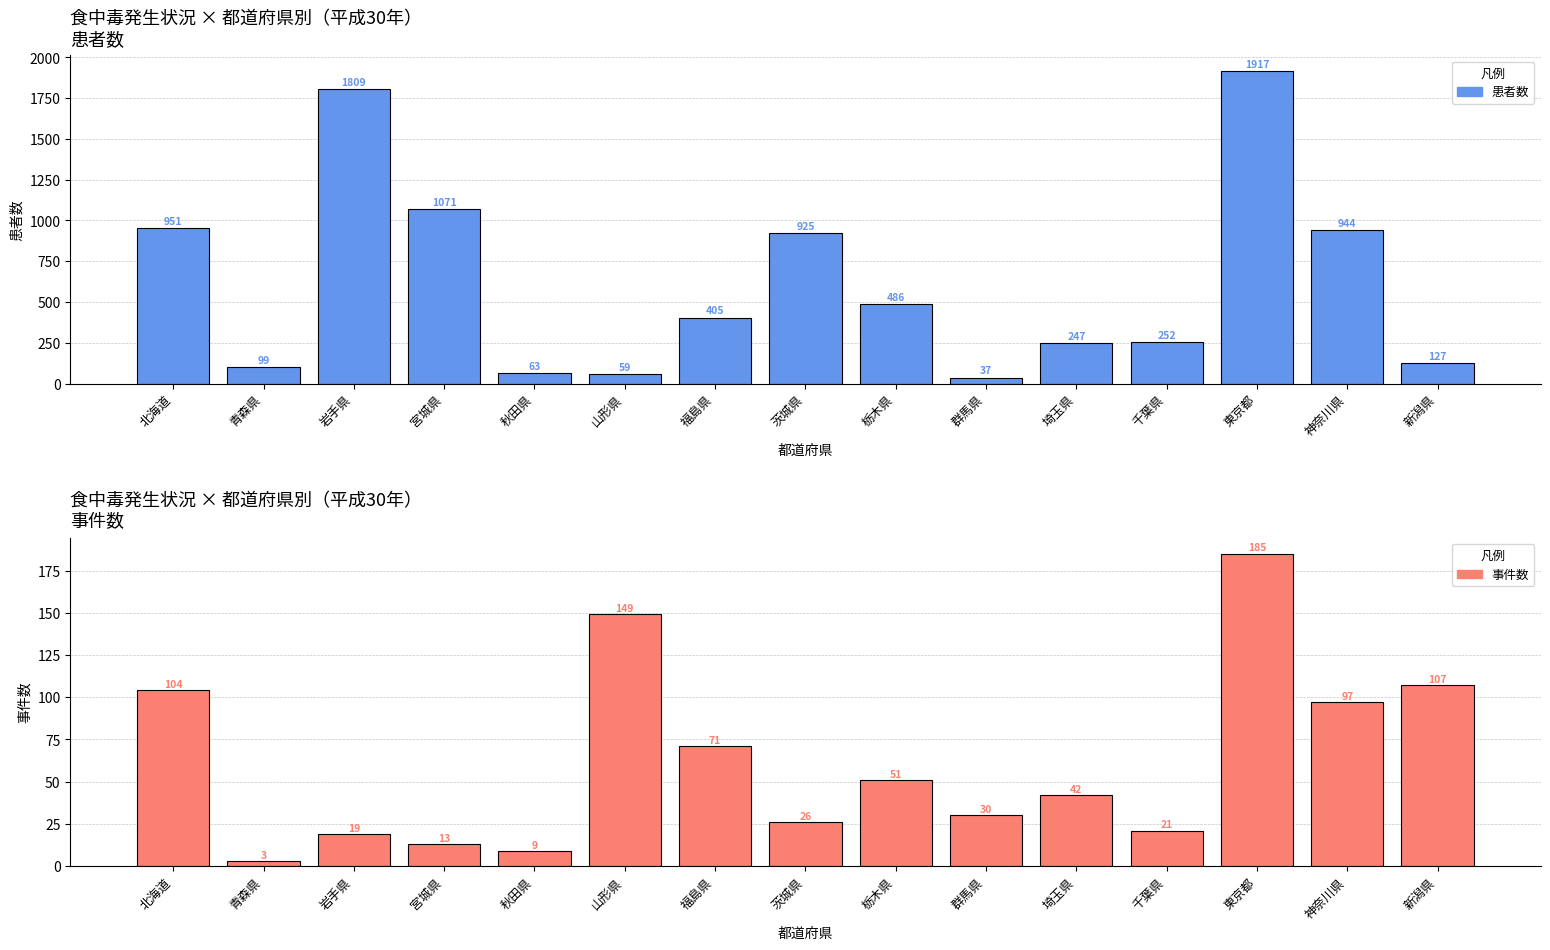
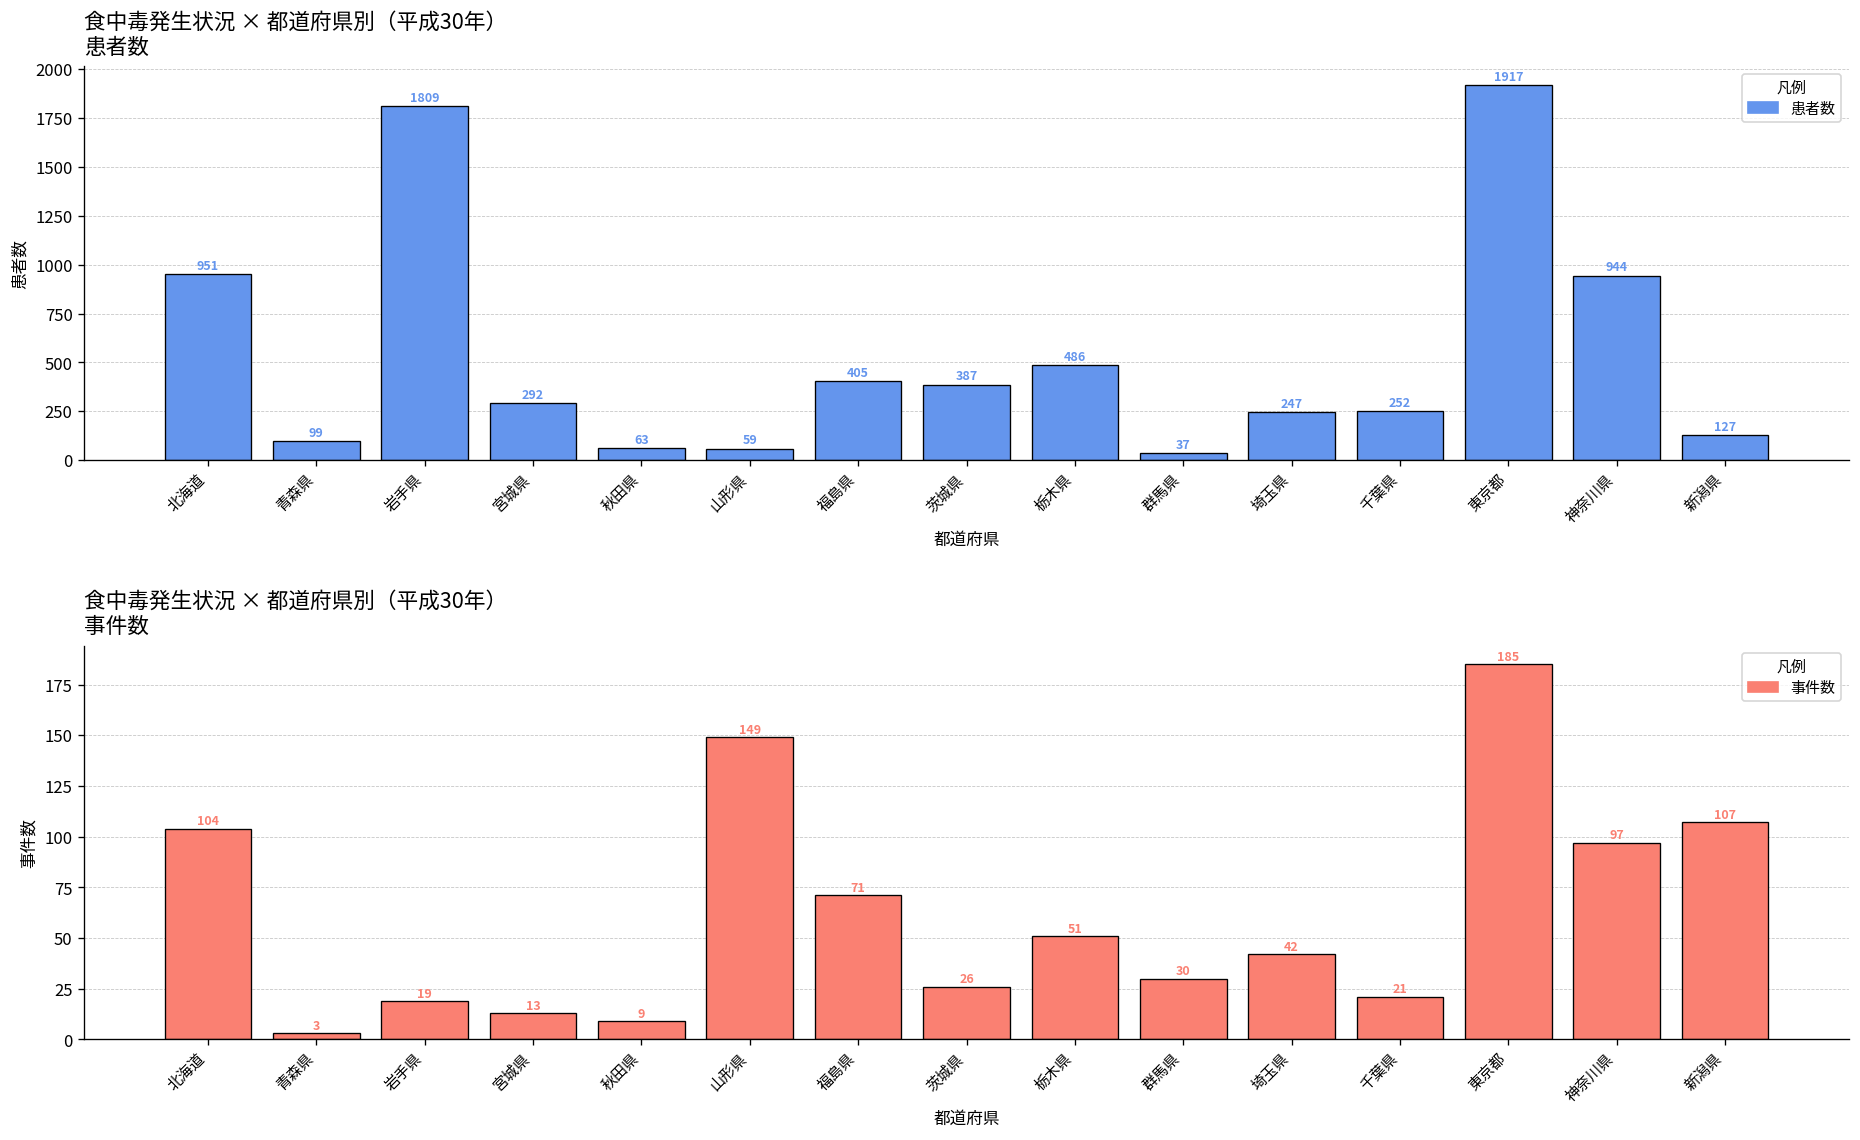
  {
    "食中毒発生状況 × 都道府県別（平成30年） 患者数": {
      "北海道": 951,
      "青森県": 99,
      "岩手県": 1809,
-     "宮城県": 1071,
+     "宮城県": 292,
      "秋田県": 63,
      "山形県": 59,
      "福島県": 405,
-     "茨城県": 925,
+     "茨城県": 387,
      "栃木県": 486,
      "群馬県": 37,
      "埼玉県": 247,
      "千葉県": 252,
      "東京都": 1917,
      "神奈川県": 944,
      "新潟県": 127
    },
    "食中毒発生状況 × 都道府県別（平成30年） 事件数": {
      "北海道": 104,
      "青森県": 3,
      "岩手県": 19,
      "宮城県": 13,
      "秋田県": 9,
      "山形県": 149,
      "福島県": 71,
      "茨城県": 26,
      "栃木県": 51,
      "群馬県": 30,
      "埼玉県": 42,
      "千葉県": 21,
      "東京都": 185,
      "神奈川県": 97,
      "新潟県": 107
    }
  }
